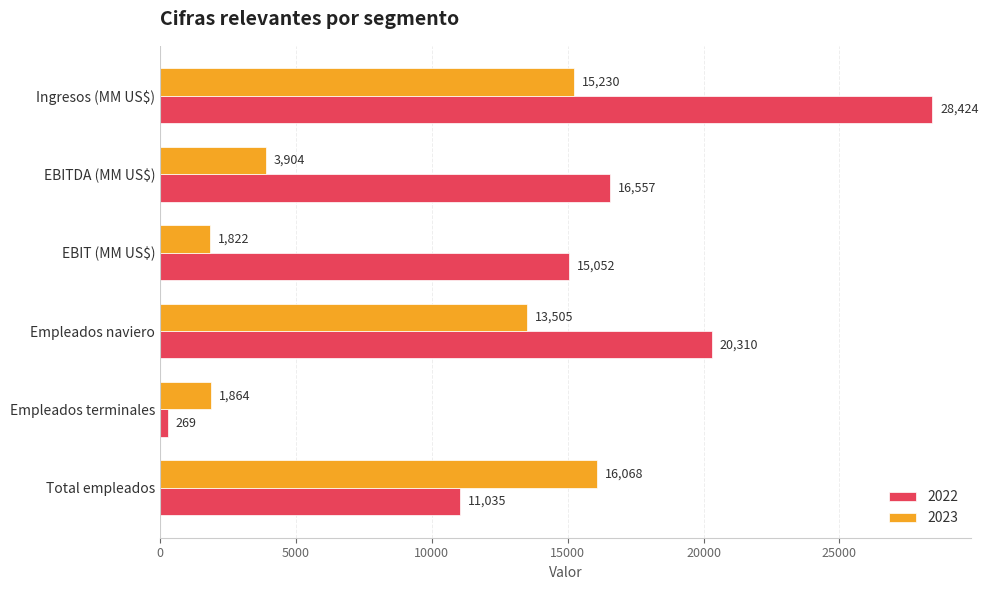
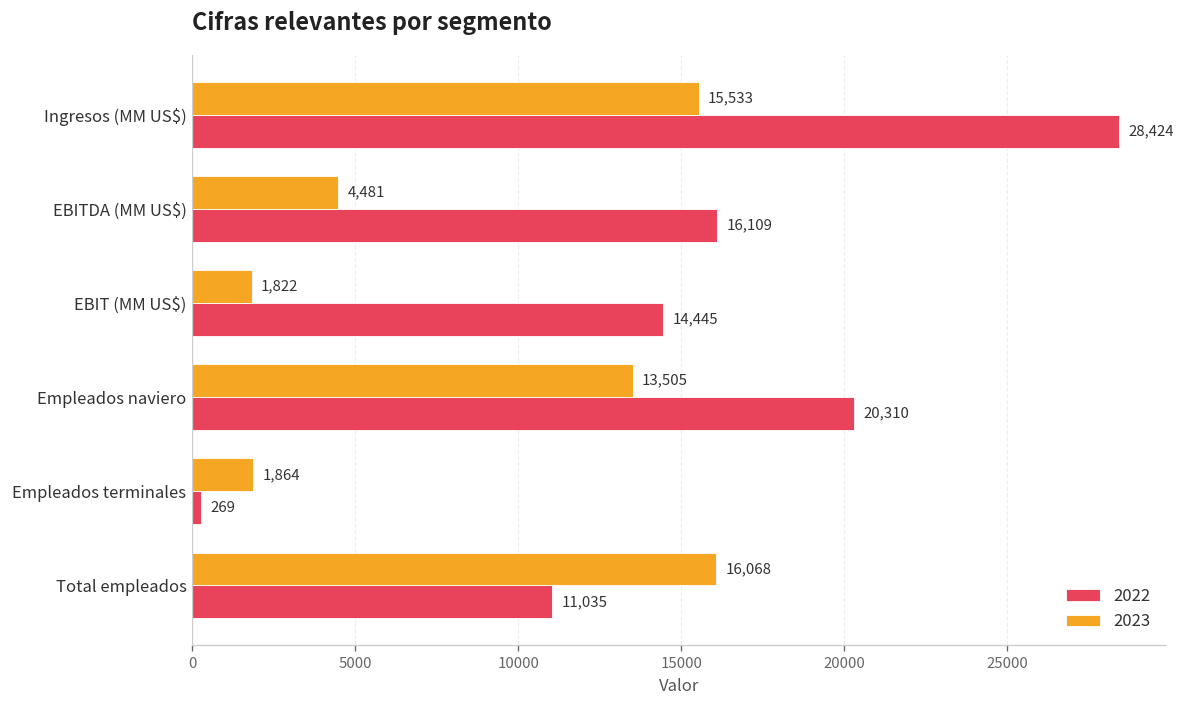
  {
    "2022": {
      "Ingresos (MM US$)": "28,424",
-     "EBITDA (MM US$)": "16,557",
-     "EBIT (MM US$)": "15,052",
+     "EBITDA (MM US$)": "16,109",
+     "EBIT (MM US$)": "14,445",
      "Empleados naviero": "20,310",
      "Empleados terminales": "269",
      "Total empleados": "11,035"
    },
    "2023": {
-     "Ingresos (MM US$)": "15,230",
-     "EBITDA (MM US$)": "3,904",
+     "Ingresos (MM US$)": "15,533",
+     "EBITDA (MM US$)": "4,481",
      "EBIT (MM US$)": "1,822",
      "Empleados naviero": "13,505",
      "Empleados terminales": "1,864",
      "Total empleados": "16,068"
    }
  }
